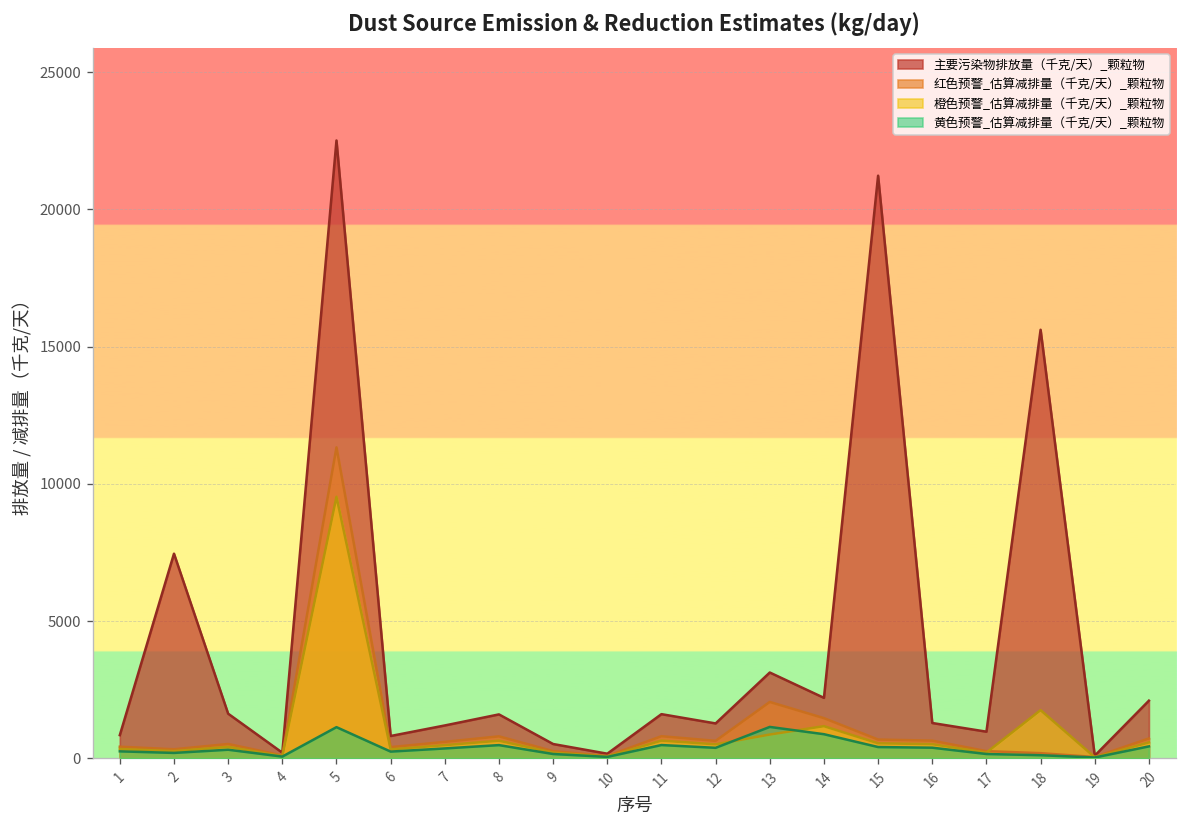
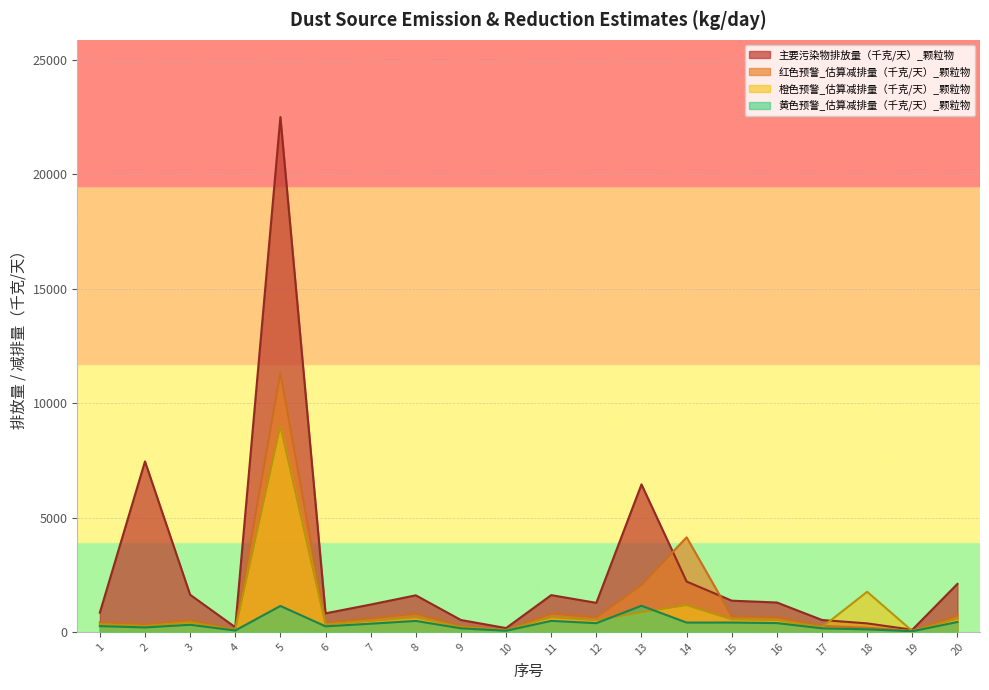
  {
    "主要污染物排放量（千克/天）_颗粒物": {
      "1": 800,
      "2": 7500,
      "3": 1600,
      "5": 22500,
      "6": 800,
      "7": 1200,
      "8": 1600,
      "9": 500,
      "11": 1600,
      "12": 1300,
-     "13": 3100,
+     "13": 6400,
      "14": 2200,
-     "15": 21200,
+     "15": 1400,
      "16": 1300,
-     "17": 1000,
-     "18": 15600,
+     "17": 500,
+     "18": 400,
      "20": 2100
    },
    "红色预警_估算减排量（千克/天）_颗粒物": {
      "5": 11300,
      "7": 600,
      "8": 800,
      "11": 800,
      "12": 600,
      "13": 2100,
-     "14": 1500,
+     "14": 4100,
      "15": 700,
      "16": 600,
      "20": 700
    },
    "橙色预警_估算减排量（千克/天）_颗粒物": {
-     "5": 9500,
+     "5": 9000,
      "7": 500,
      "8": 600,
      "11": 600,
      "12": 500,
      "13": 900,
      "14": 1200,
      "15": 500,
      "16": 500,
      "18": 1800,
      "20": 600
    },
    "黄色预警_估算减排量（千克/天）_颗粒物": {
      "5": 1100,
      "7": 400,
      "8": 500,
      "11": 500,
      "12": 400,
      "13": 1100,
-     "14": 900,
+     "14": 400,
      "15": 400,
      "16": 400,
      "20": 400
    }
  }
